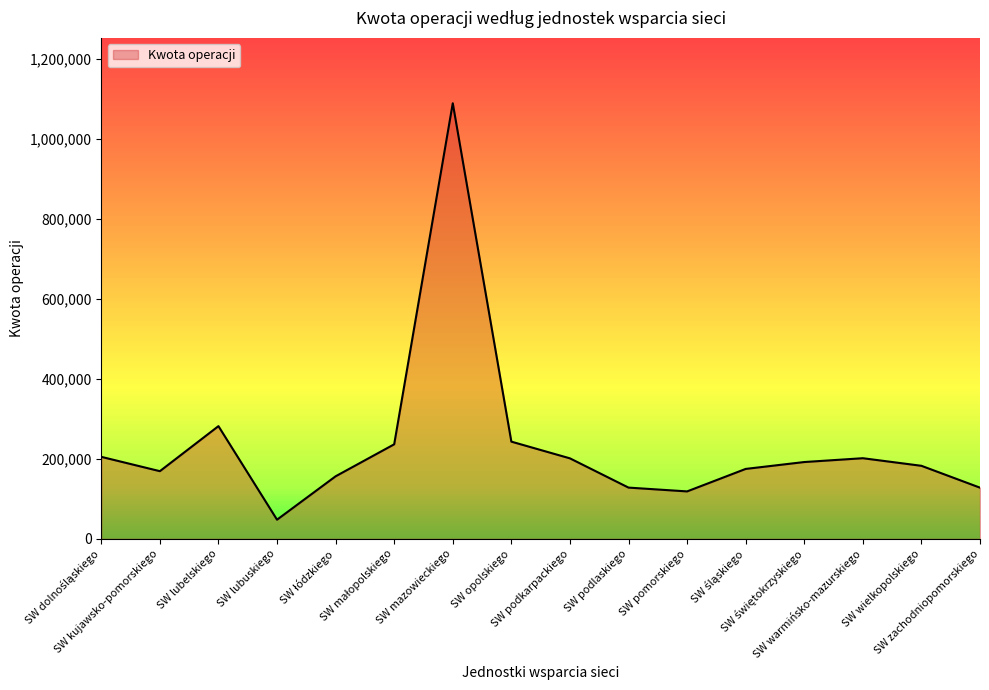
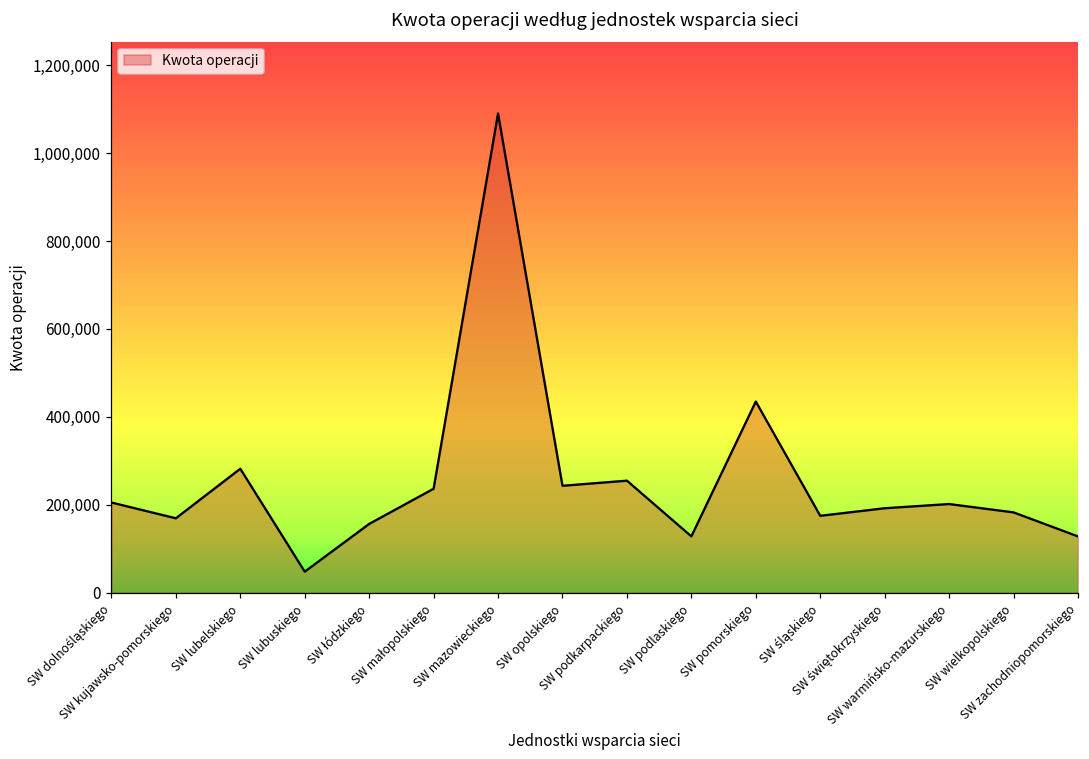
  {
    "Kwota operacji": {
      "SW kujawsko-pomorskiego": "170,000",
      "SW lubelskiego": "280,000",
      "SW lubuskiego": "50,000",
      "SW łódzkiego": "160,000",
      "SW małopolskiego": "240,000",
      "SW mazowieckiego": "1,090,000",
      "SW opolskiego": "240,000",
-     "SW podkarpackiego": "200,000",
+     "SW podkarpackiego": "250,000",
      "SW podlaskiego": "130,000",
-     "SW pomorskiego": "120,000",
+     "SW pomorskiego": "430,000",
      "SW śląskiego": "170,000",
      "SW świętokrzyskiego": "190,000",
      "SW warmińsko-mazurskiego": "200,000",
      "SW wielkopolskiego": "180,000"
    }
  }
